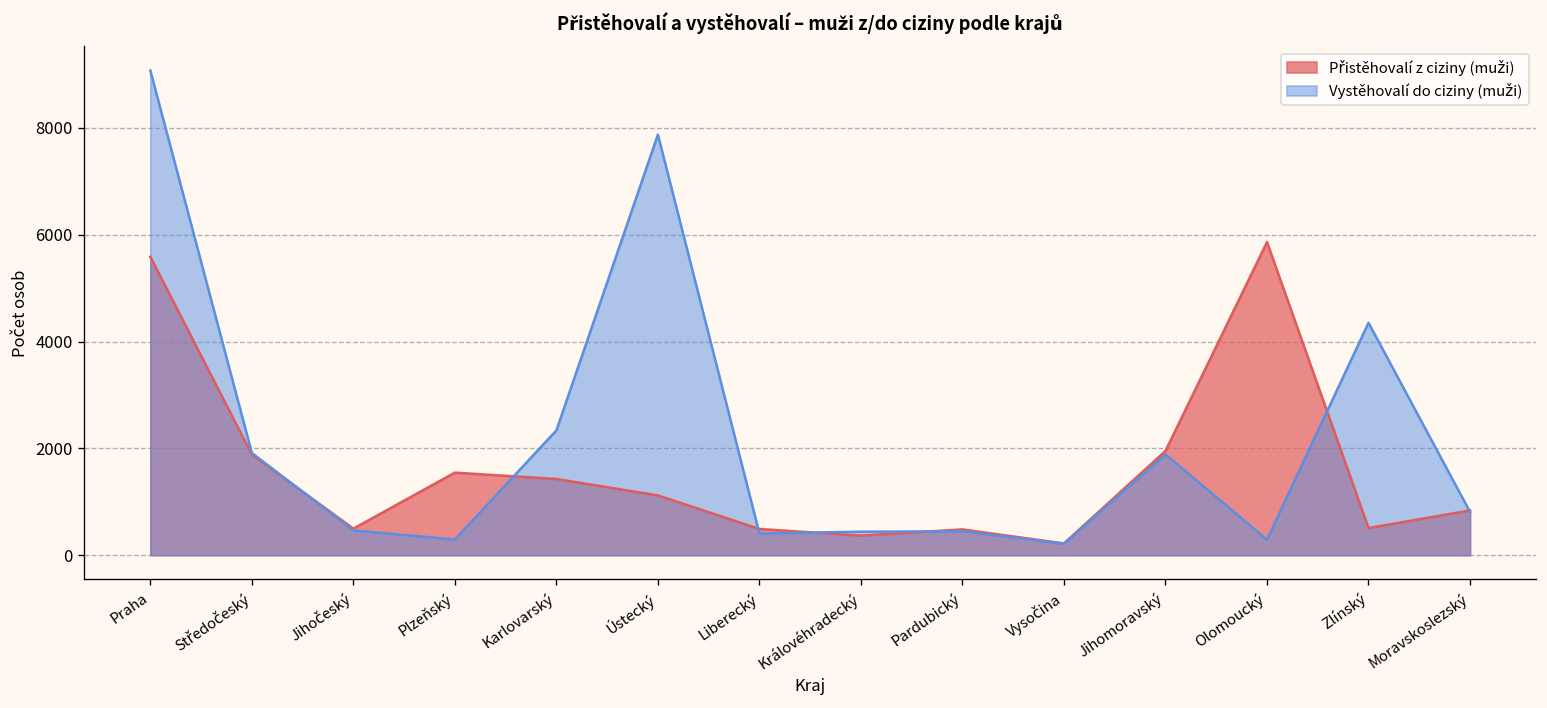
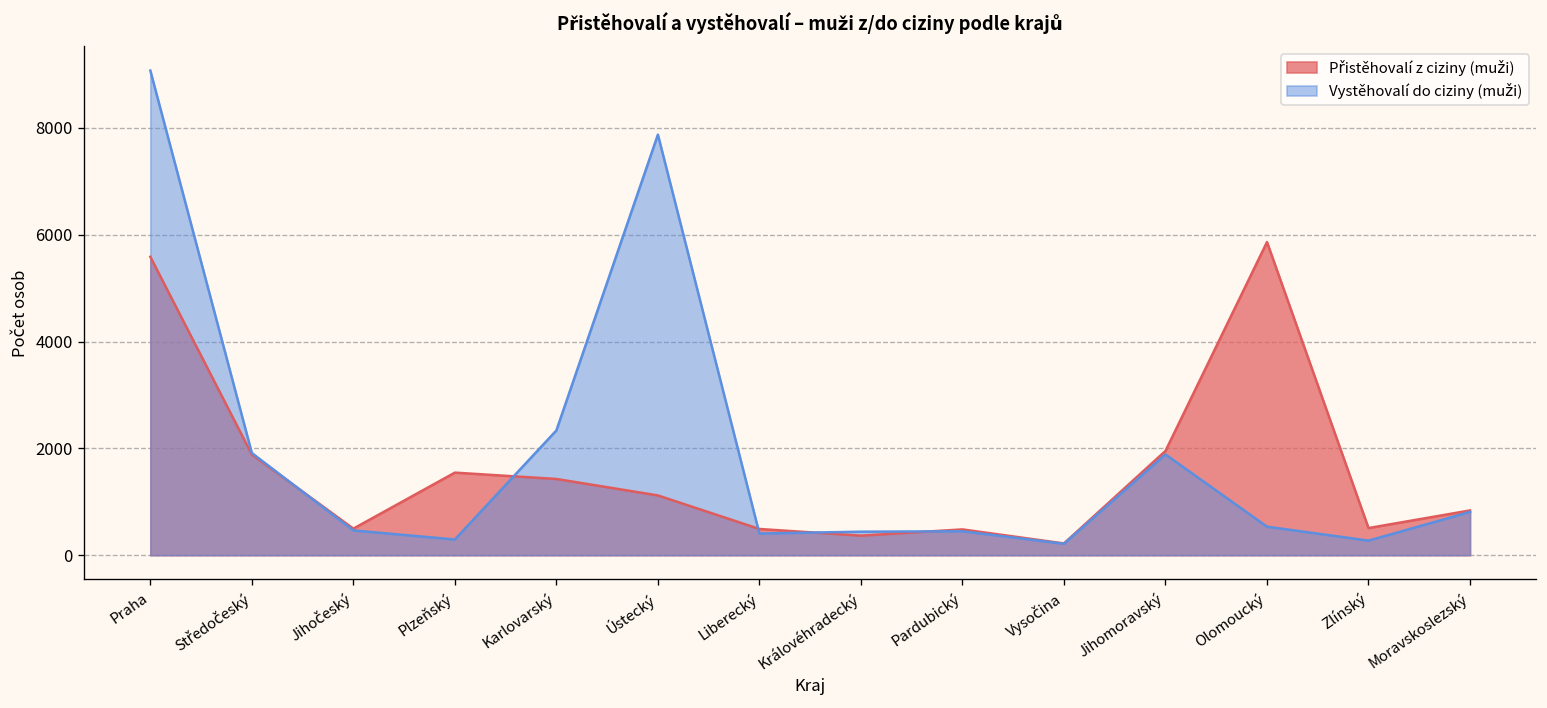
  {
    "Přistěhovalí z ciziny (muži)": {
      "Praha": 5600,
      "Plzeňský": 1500,
      "Karlovarský": 1400,
      "Ústecký": 1100,
      "Liberecký": 500,
      "Královéhradecký": 400,
      "Jihomoravský": 2000,
      "Olomoucký": 5900,
      "Zlínský": 500
    },
    "Vystěhovalí do ciziny (muži)": {
      "Praha": 9100,
      "Plzeňský": 300,
      "Karlovarský": 2300,
      "Ústecký": 7900,
      "Liberecký": 400,
      "Královéhradecký": 400,
      "Jihomoravský": 1900,
-     "Olomoucký": 300,
-     "Zlínský": 4400
+     "Olomoucký": 500,
+     "Zlínský": 300
    }
  }
